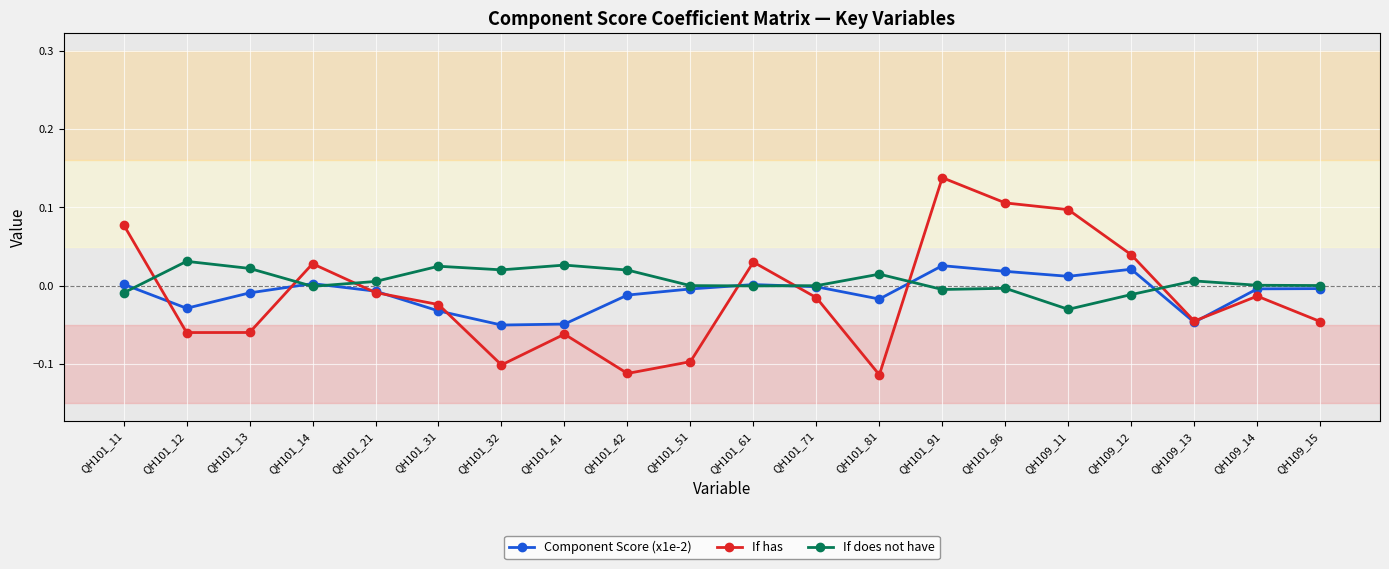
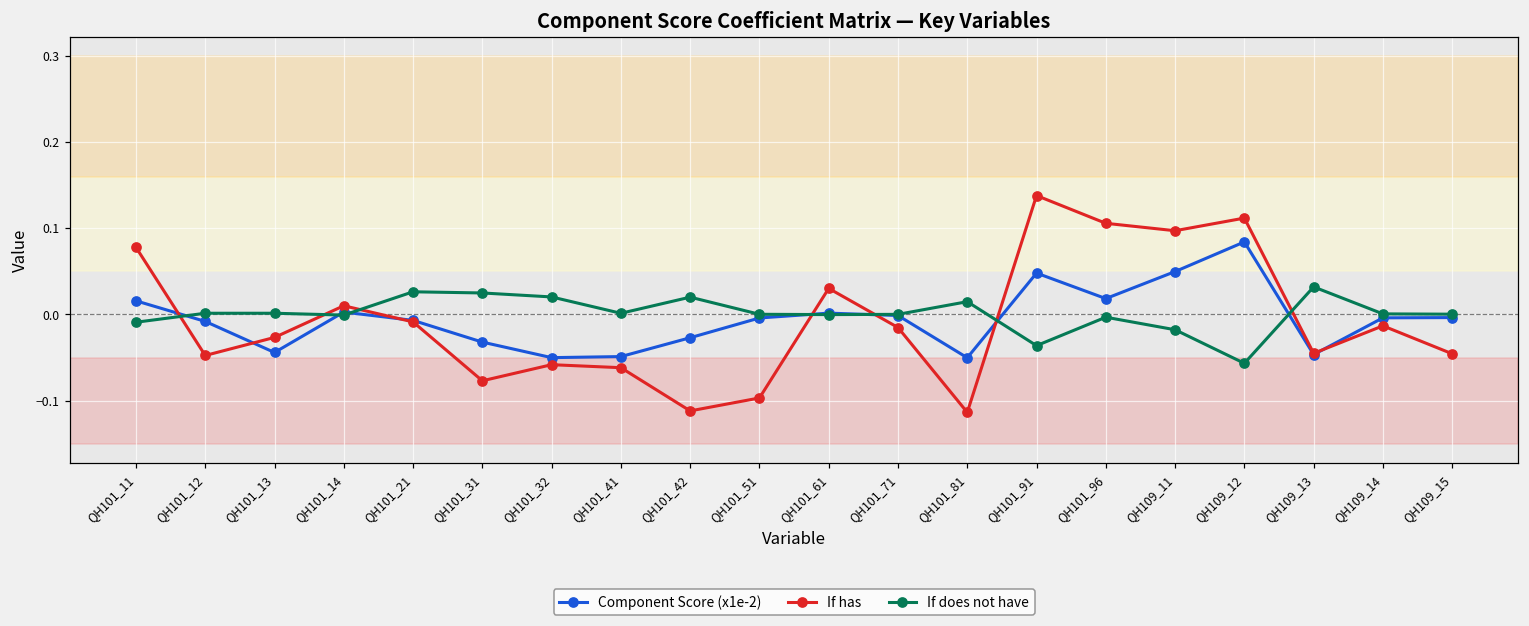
  {
    "Component Score (x1e-2)": {
-     "QH101_11": 0.00,
-     "QH101_12": -0.03,
-     "QH101_13": -0.01,
+     "QH101_11": 0.02,
+     "QH101_12": -0.01,
+     "QH101_13": -0.04,
      "QH101_14": 0.00,
      "QH101_31": -0.03,
      "QH101_32": -0.05,
      "QH101_41": -0.05,
-     "QH101_42": -0.01,
+     "QH101_42": -0.03,
      "QH101_51": 0.00,
-     "QH101_81": -0.02,
-     "QH101_91": 0.03,
+     "QH101_81": -0.05,
+     "QH101_91": 0.05,
      "QH101_96": 0.02,
-     "QH109_11": 0.01,
-     "QH109_12": 0.02,
+     "QH109_11": 0.05,
+     "QH109_12": 0.08,
      "QH109_14": 0.00,
      "QH109_15": 0.00
    },
    "If has": {
      "QH101_11": 0.08,
-     "QH101_12": -0.06,
-     "QH101_13": -0.06,
-     "QH101_14": 0.03,
-     "QH101_31": -0.02,
-     "QH101_32": -0.10,
+     "QH101_12": -0.05,
+     "QH101_13": -0.03,
+     "QH101_14": 0.01,
+     "QH101_31": -0.08,
+     "QH101_32": -0.06,
      "QH101_41": -0.06,
      "QH101_42": -0.11,
      "QH101_51": -0.10,
      "QH101_61": 0.03,
      "QH101_71": -0.02,
      "QH101_81": -0.11,
      "QH101_91": 0.14,
      "QH101_96": 0.11,
      "QH109_11": 0.10,
-     "QH109_12": 0.04,
+     "QH109_12": 0.11,
      "QH109_14": -0.01,
      "QH109_15": -0.05
    },
    "If does not have": {
      "QH101_11": -0.01,
-     "QH101_12": 0.03,
-     "QH101_13": 0.02,
+     "QH101_12": 0.00,
+     "QH101_13": 0.00,
      "QH101_14": 0.00,
-     "QH101_21": 0.01,
+     "QH101_21": 0.03,
      "QH101_31": 0.02,
      "QH101_32": 0.02,
-     "QH101_41": 0.03,
+     "QH101_41": 0.00,
      "QH101_42": 0.02,
      "QH101_51": 0.00,
      "QH101_81": 0.01,
-     "QH101_91": 0.00,
+     "QH101_91": -0.04,
      "QH101_96": 0.00,
-     "QH109_11": -0.03,
-     "QH109_12": -0.01,
-     "QH109_13": 0.01,
+     "QH109_11": -0.02,
+     "QH109_12": -0.06,
+     "QH109_13": 0.03,
      "QH109_14": 0.00,
      "QH109_15": 0.00
    }
  }
